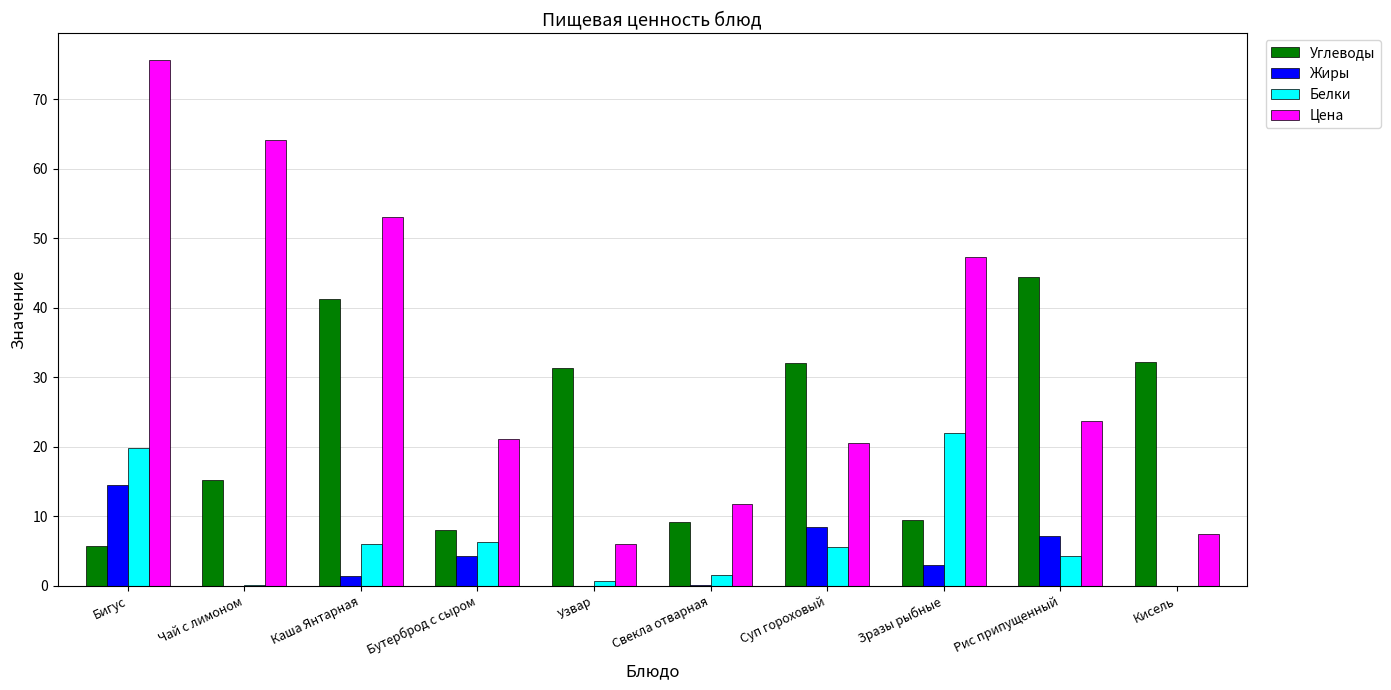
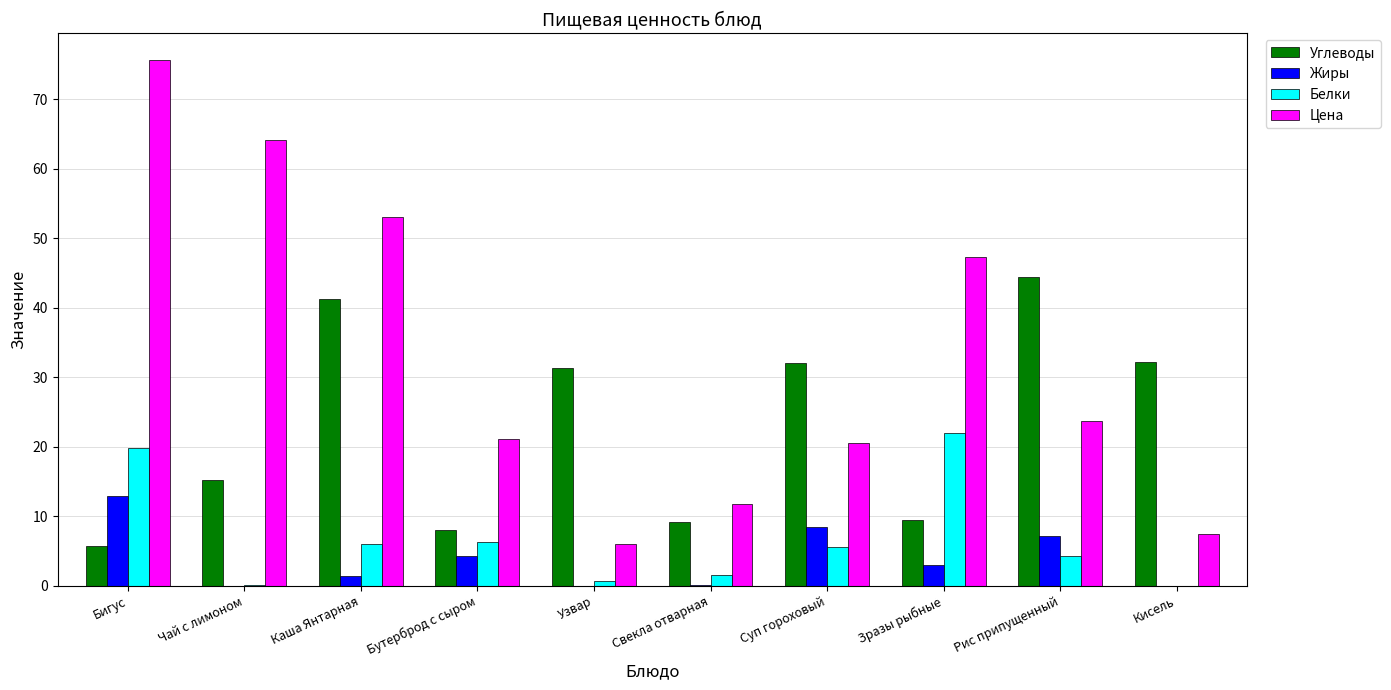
  {
    "Углеводы": {
      "Бигус": 6,
      "Чай с лимоном": 15,
      "Каша Янтарная": 41,
      "Бутерброд с сыром": 8,
      "Узвар": 31,
      "Свекла отварная": 9,
      "Суп гороховый": 32,
      "Зразы рыбные": 9,
      "Рис припущенный": 44,
      "Кисель": 32
    },
    "Жиры": {
-     "Бигус": 15,
+     "Бигус": 13,
      "Чай с лимоном": 0,
      "Каша Янтарная": 1,
      "Бутерброд с сыром": 4,
      "Узвар": 0,
      "Суп гороховый": 8,
      "Зразы рыбные": 3,
      "Рис припущенный": 7,
      "Кисель": 0
    },
    "Белки": {
      "Бигус": 20,
      "Каша Янтарная": 6,
      "Бутерброд с сыром": 6,
      "Узвар": 1,
      "Свекла отварная": 2,
      "Суп гороховый": 6,
      "Зразы рыбные": 22,
      "Рис припущенный": 4,
      "Кисель": 0
    },
    "Цена": {
      "Бигус": 76,
      "Чай с лимоном": 64,
      "Каша Янтарная": 53,
      "Бутерброд с сыром": 21,
      "Узвар": 6,
      "Свекла отварная": 12,
      "Суп гороховый": 20,
      "Зразы рыбные": 47,
      "Рис припущенный": 24,
      "Кисель": 7
    }
  }
